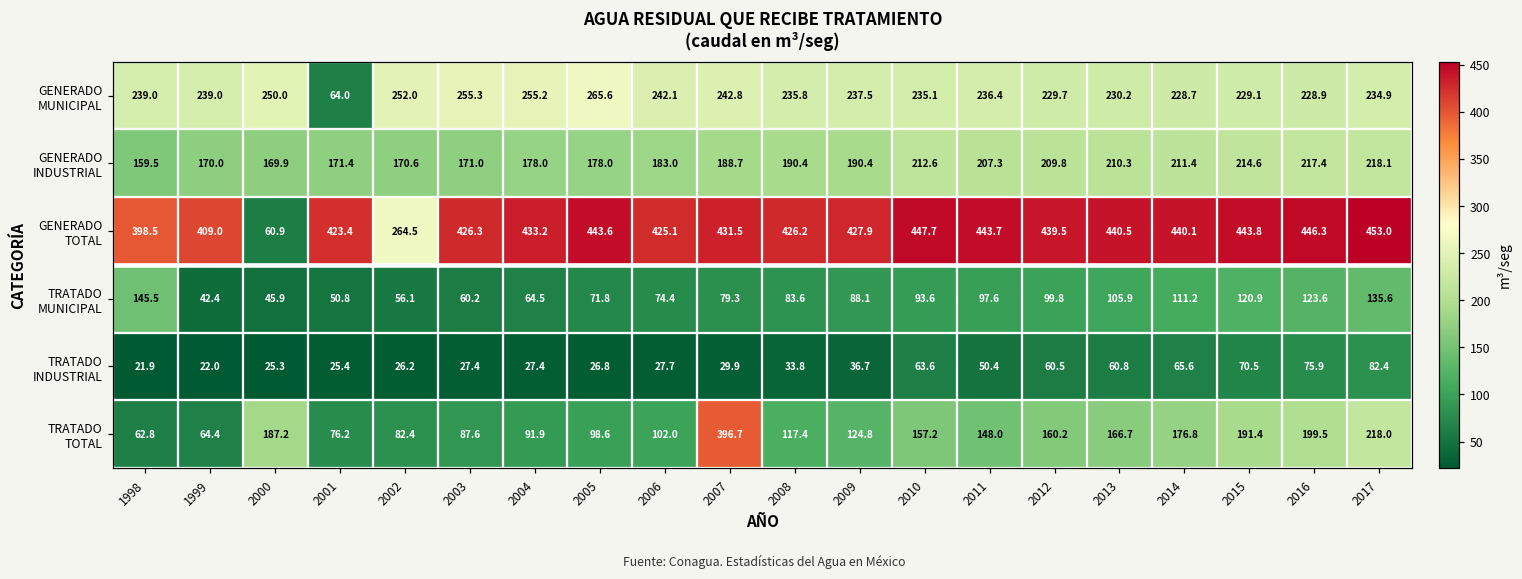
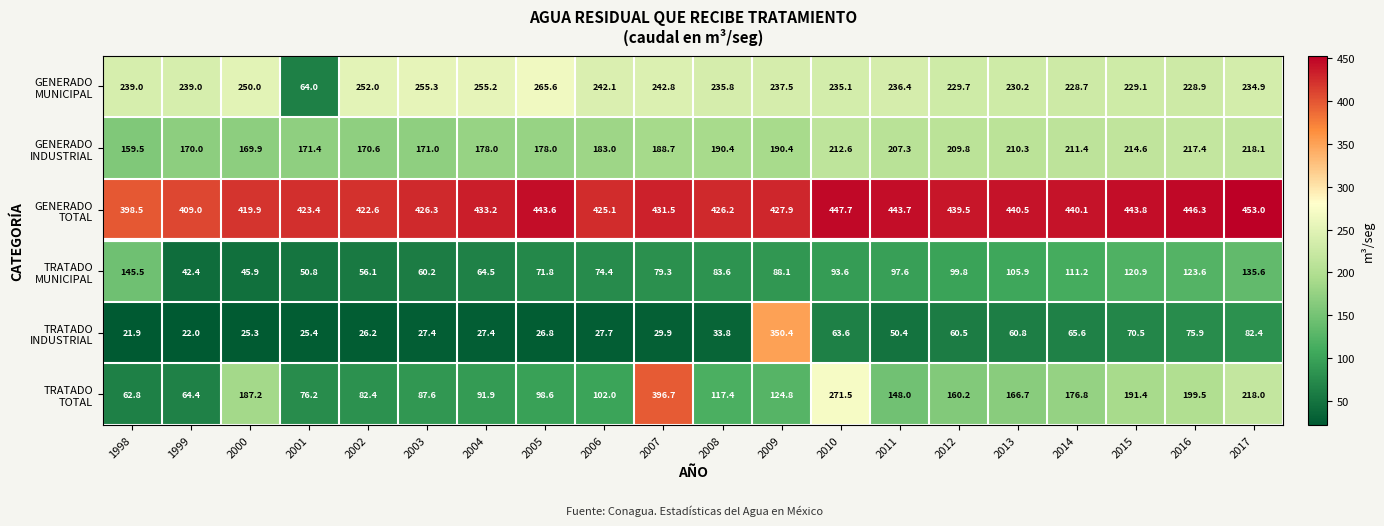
  {
    "GENERADO MUNICIPAL": {
      "1998": 239.0,
      "1999": 239.0,
      "2000": 250.0,
      "2001": 64.0,
      "2002": 252.0,
      "2003": 255.3,
      "2004": 255.2,
      "2005": 265.6,
      "2006": 242.1,
      "2007": 242.8,
      "2008": 235.8,
      "2009": 237.5,
      "2010": 235.1,
      "2011": 236.4,
      "2012": 229.7,
      "2013": 230.2,
      "2014": 228.7,
      "2015": 229.1,
      "2016": 228.9,
      "2017": 234.9
    },
    "GENERADO INDUSTRIAL": {
      "1998": 159.5,
      "1999": 170.0,
      "2000": 169.9,
      "2001": 171.4,
      "2002": 170.6,
      "2003": 171.0,
      "2004": 178.0,
      "2005": 178.0,
      "2006": 183.0,
      "2007": 188.7,
      "2008": 190.4,
      "2009": 190.4,
      "2010": 212.6,
      "2011": 207.3,
      "2012": 209.8,
      "2013": 210.3,
      "2014": 211.4,
      "2015": 214.6,
      "2016": 217.4,
      "2017": 218.1
    },
    "GENERADO TOTAL": {
      "1998": 398.5,
      "1999": 409.0,
-     "2000": 60.9,
+     "2000": 419.9,
      "2001": 423.4,
-     "2002": 264.5,
+     "2002": 422.6,
      "2003": 426.3,
      "2004": 433.2,
      "2005": 443.6,
      "2006": 425.1,
      "2007": 431.5,
      "2008": 426.2,
      "2009": 427.9,
      "2010": 447.7,
      "2011": 443.7,
      "2012": 439.5,
      "2013": 440.5,
      "2014": 440.1,
      "2015": 443.8,
      "2016": 446.3,
      "2017": 453.0
    },
    "TRATADO MUNICIPAL": {
      "1998": 145.5,
      "1999": 42.4,
      "2000": 45.9,
      "2001": 50.8,
      "2002": 56.1,
      "2003": 60.2,
      "2004": 64.5,
      "2005": 71.8,
      "2006": 74.4,
      "2007": 79.3,
      "2008": 83.6,
      "2009": 88.1,
      "2010": 93.6,
      "2011": 97.6,
      "2012": 99.8,
      "2013": 105.9,
      "2014": 111.2,
      "2015": 120.9,
      "2016": 123.6,
      "2017": 135.6
    },
    "TRATADO INDUSTRIAL": {
      "1998": 21.9,
      "1999": 22.0,
      "2000": 25.3,
      "2001": 25.4,
      "2002": 26.2,
      "2003": 27.4,
      "2004": 27.4,
      "2005": 26.8,
      "2006": 27.7,
      "2007": 29.9,
      "2008": 33.8,
-     "2009": 36.7,
+     "2009": 350.4,
      "2010": 63.6,
      "2011": 50.4,
      "2012": 60.5,
      "2013": 60.8,
      "2014": 65.6,
      "2015": 70.5,
      "2016": 75.9,
      "2017": 82.4
    },
    "TRATADO TOTAL": {
      "1998": 62.8,
      "1999": 64.4,
      "2000": 187.2,
      "2001": 76.2,
      "2002": 82.4,
      "2003": 87.6,
      "2004": 91.9,
      "2005": 98.6,
      "2006": 102.0,
      "2007": 396.7,
      "2008": 117.4,
      "2009": 124.8,
-     "2010": 157.2,
+     "2010": 271.5,
      "2011": 148.0,
      "2012": 160.2,
      "2013": 166.7,
      "2014": 176.8,
      "2015": 191.4,
      "2016": 199.5,
      "2017": 218.0
    }
  }
